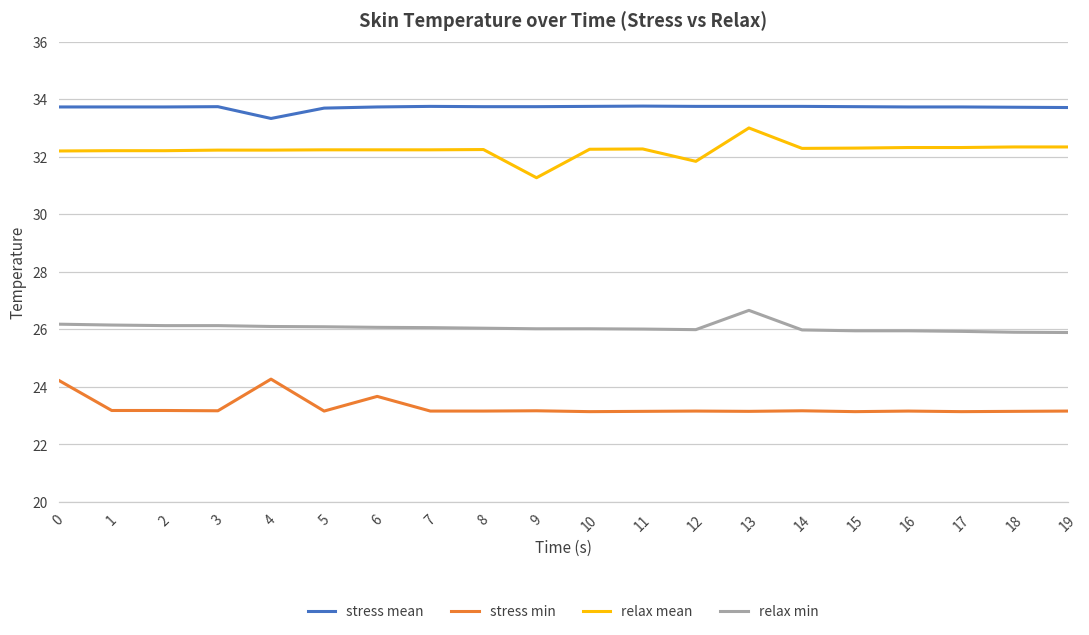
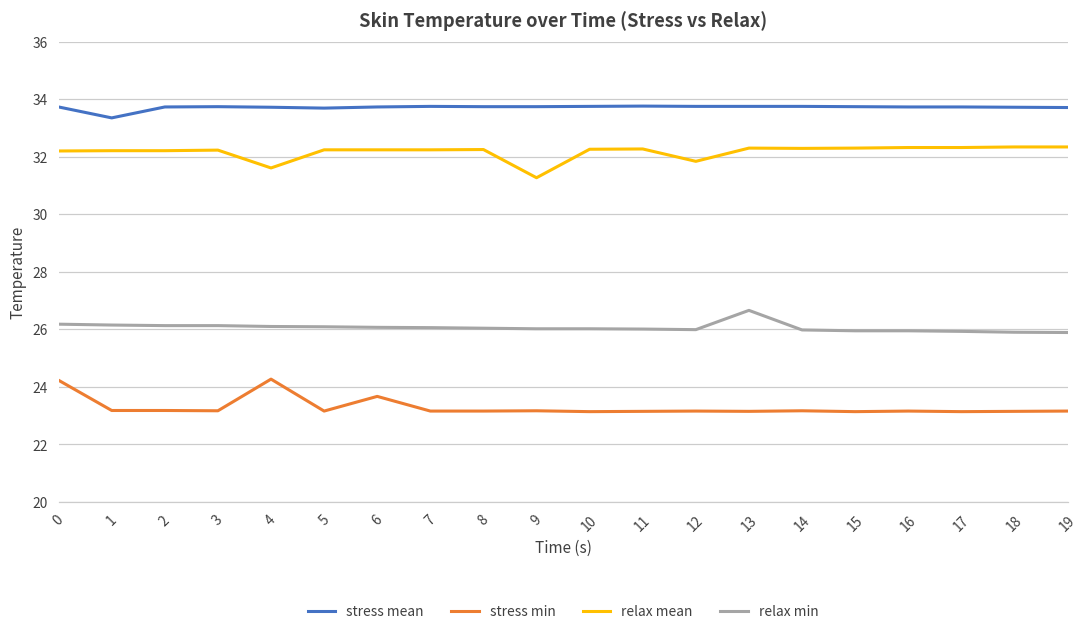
  {
    "stress mean": {
      "0": 33.7,
-     "1": 33.7,
+     "1": 33.4,
      "2": 33.7,
      "3": 33.7,
-     "4": 33.3,
+     "4": 33.7,
      "5": 33.7,
      "6": 33.7,
      "7": 33.8,
      "8": 33.7,
      "9": 33.7,
      "10": 33.8,
      "11": 33.8,
      "12": 33.8,
      "13": 33.8,
      "14": 33.8,
      "15": 33.7,
      "16": 33.7,
      "17": 33.7,
      "18": 33.7,
      "19": 33.7
    },
    "stress min": {
      "0": 24.2,
      "1": 23.2,
      "2": 23.2,
      "3": 23.2,
      "4": 24.3,
      "5": 23.2,
      "6": 23.7,
      "7": 23.2,
      "8": 23.2,
      "9": 23.2,
      "10": 23.1,
      "11": 23.2,
      "12": 23.2,
      "13": 23.2,
      "14": 23.2,
      "15": 23.1,
      "16": 23.2,
      "17": 23.1,
      "18": 23.2,
      "19": 23.2
    },
    "relax mean": {
      "0": 32.2,
      "1": 32.2,
      "2": 32.2,
      "3": 32.2,
-     "4": 32.2,
+     "4": 31.6,
      "5": 32.2,
      "6": 32.2,
      "7": 32.2,
      "8": 32.3,
      "9": 31.3,
      "10": 32.3,
      "11": 32.3,
      "12": 31.8,
-     "13": 33.0,
+     "13": 32.3,
      "14": 32.3,
      "15": 32.3,
      "16": 32.3,
      "17": 32.3,
      "18": 32.3,
      "19": 32.3
    },
    "relax min": {
      "0": 26.2,
      "1": 26.2,
      "2": 26.1,
      "3": 26.1,
      "4": 26.1,
      "5": 26.1,
      "6": 26.1,
      "7": 26.1,
      "8": 26.0,
      "9": 26.0,
      "10": 26.0,
      "11": 26.0,
      "12": 26.0,
      "13": 26.7,
      "14": 26.0,
      "15": 26.0,
      "16": 26.0,
      "17": 25.9,
      "18": 25.9,
      "19": 25.9
    }
  }
